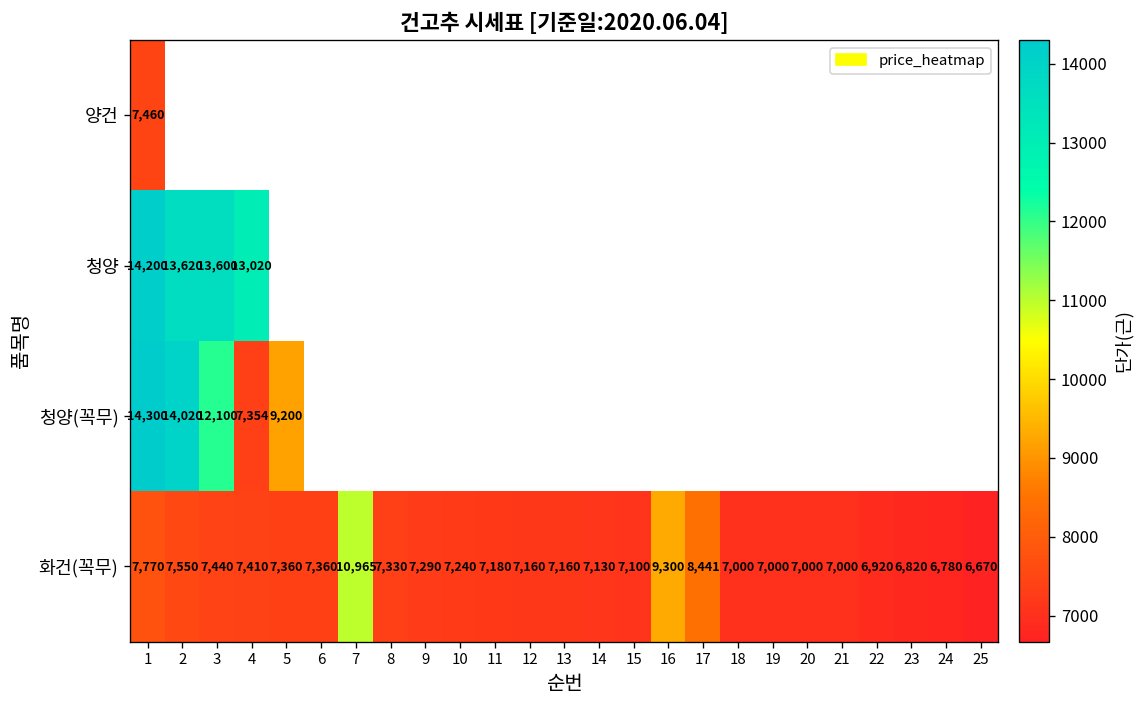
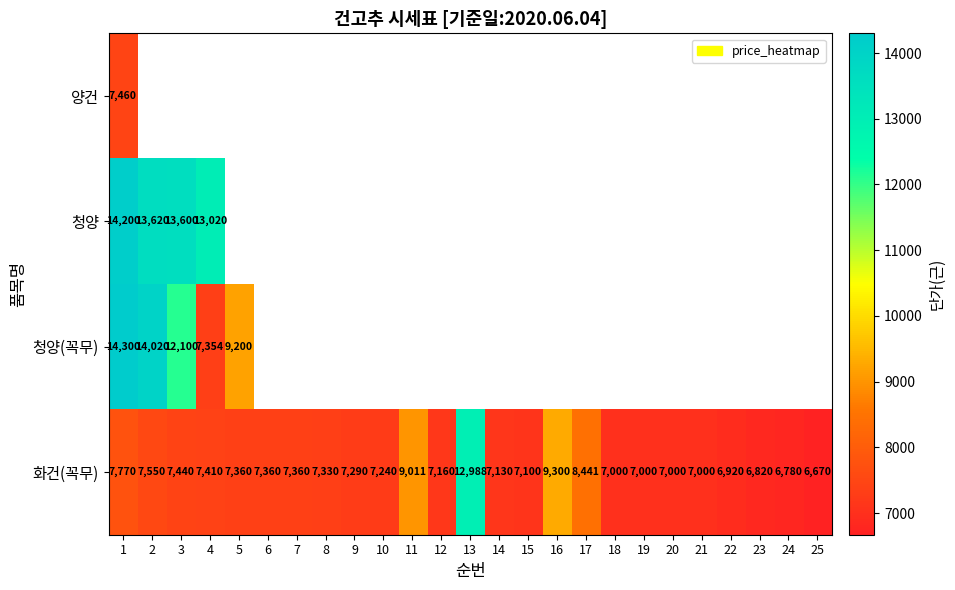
  {
    "양건": {
      "1": "7,460"
    },
    "청양(꼭무)": {
      "4": "7,354",
      "5": "9,200"
    },
    "화건(꼭무)": {
      "1": "7,770",
      "2": "7,550",
      "3": "7,440",
      "4": "7,410",
      "5": "7,360",
      "6": "7,360",
-     "7": "10,965",
+     "7": "7,360",
      "8": "7,330",
      "9": "7,290",
      "10": "7,240",
-     "11": "7,180",
+     "11": "9,011",
      "12": "7,160",
-     "13": "7,160",
+     "13": "12,988",
      "14": "7,130",
      "15": "7,100",
      "16": "9,300",
      "17": "8,441",
      "18": "7,000",
      "19": "7,000",
      "20": "7,000",
      "21": "7,000",
      "22": "6,920",
      "23": "6,820",
      "24": "6,780",
      "25": "6,670"
    }
  }
